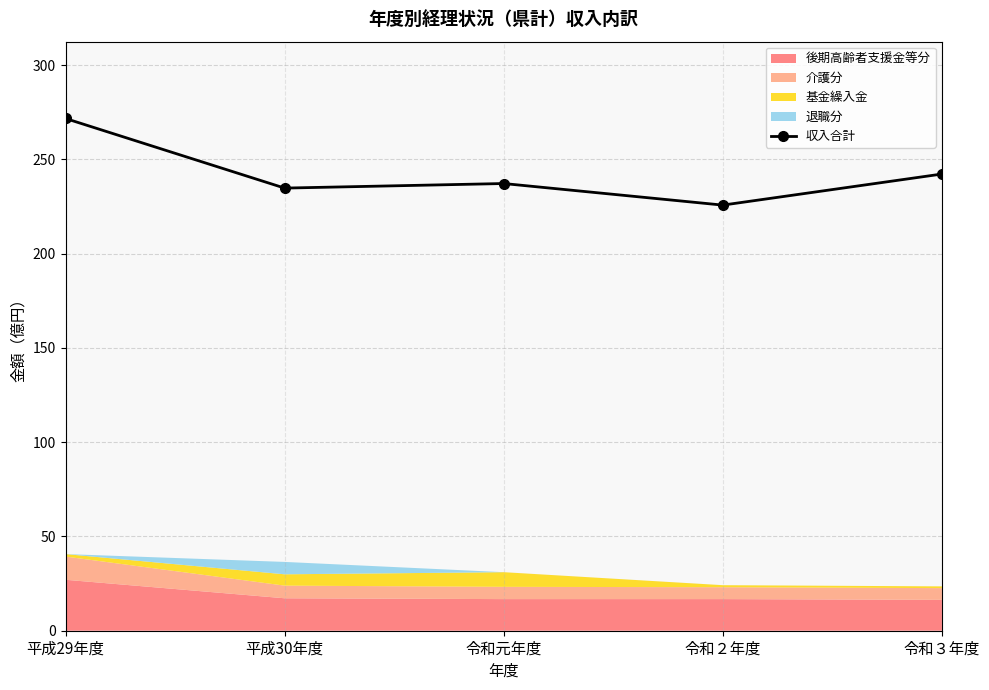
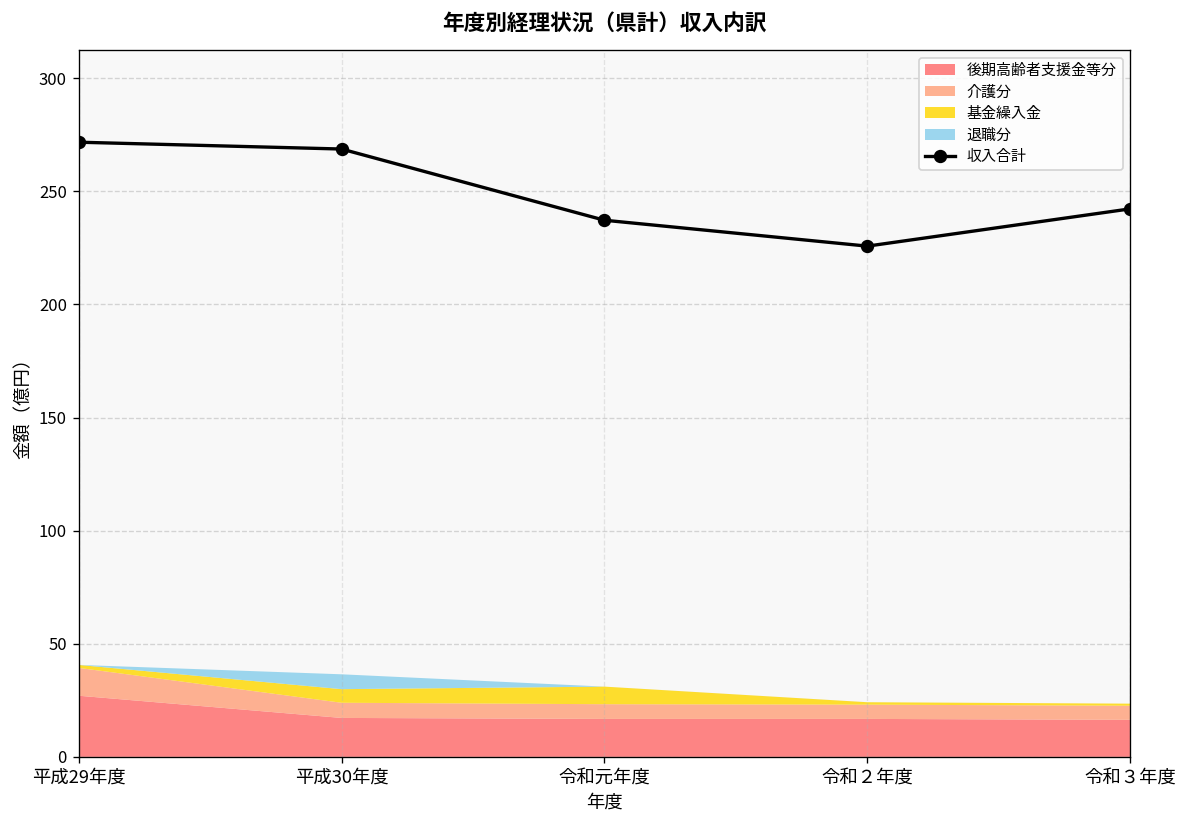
  {
    "収入合計": {
      "平成29年度": 272,
-     "平成30年度": 235,
+     "平成30年度": 269,
      "令和元年度": 237,
      "令和２年度": 226,
      "令和３年度": 242
    },
    "基金繰入金": {
      "平成30年度": 6
    },
    "退職分": {
      "平成30年度": 7
    }
  }
